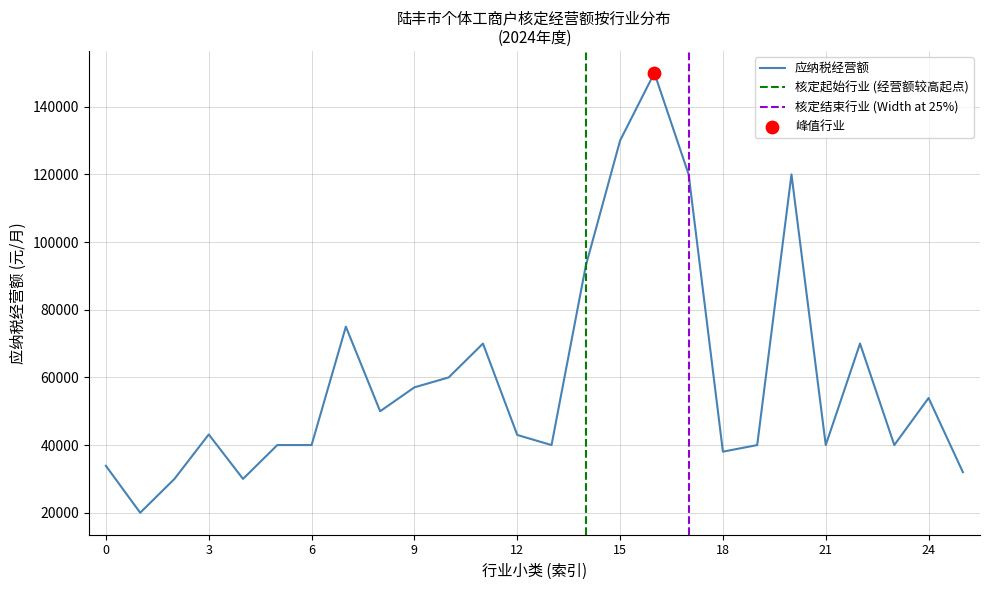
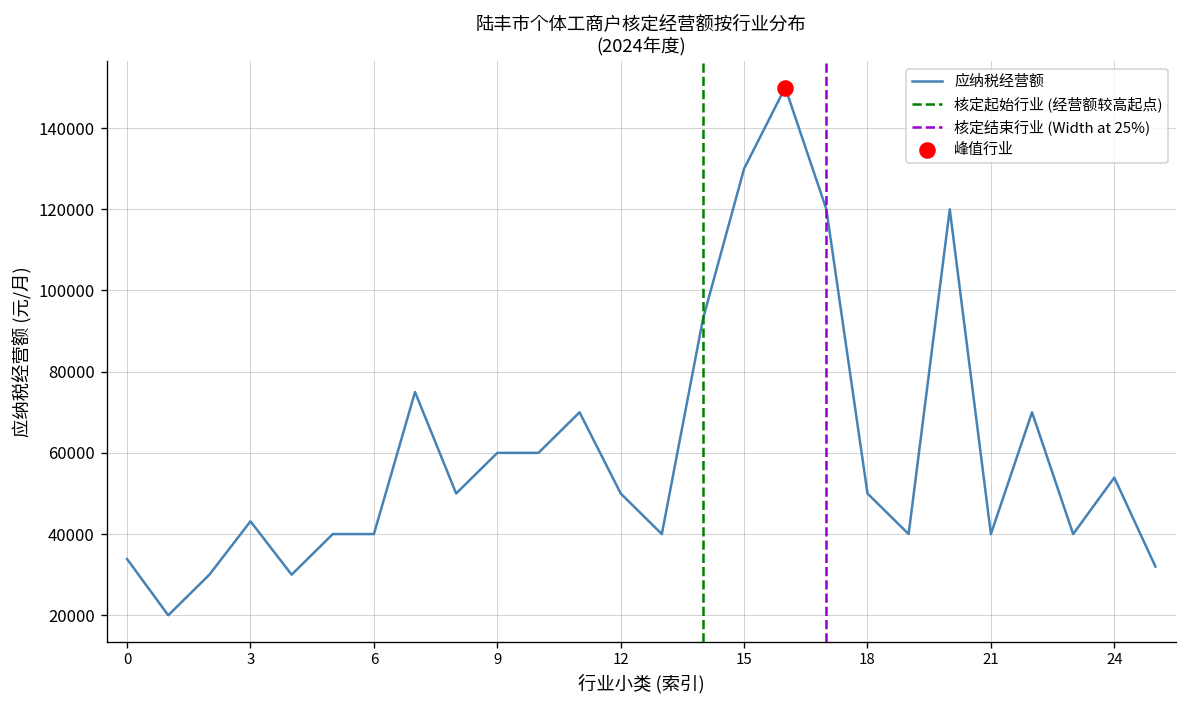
  {
    "应纳税经营额": {
      "0": 34000,
      "3": 43000,
      "6": 40000,
-     "9": 57000,
-     "12": 43000,
+     "9": 60000,
+     "12": 50000,
      "15": 130000,
-     "18": 38000,
+     "18": 50000,
      "21": 40000,
      "24": 54000
    }
  }
